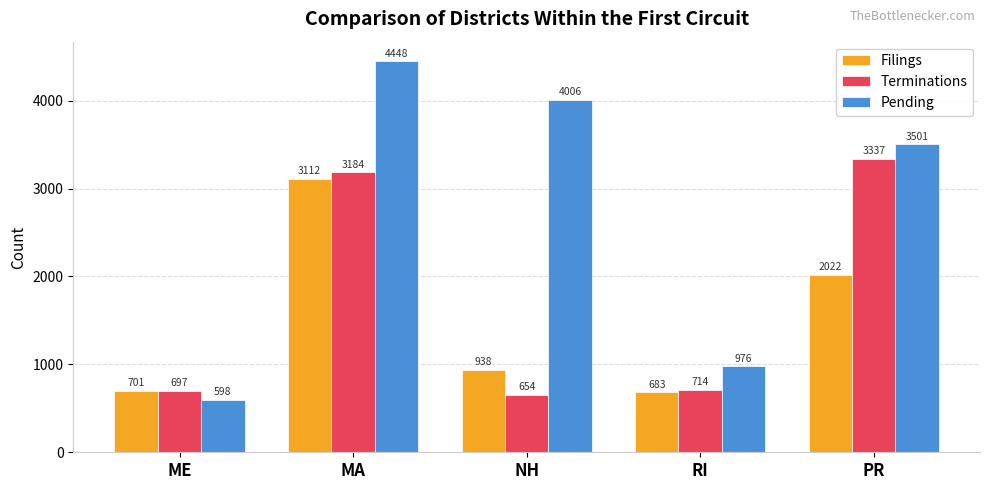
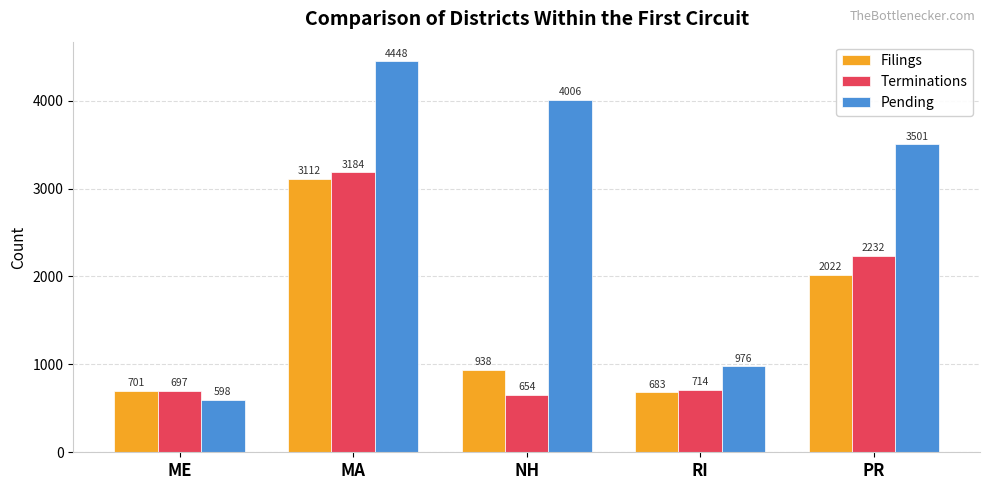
  {
    "Filings": {
      "ME": 701,
      "MA": 3112,
      "NH": 938,
      "RI": 683,
      "PR": 2022
    },
    "Terminations": {
      "ME": 697,
      "MA": 3184,
      "NH": 654,
      "RI": 714,
-     "PR": 3337
+     "PR": 2232
    },
    "Pending": {
      "ME": 598,
      "MA": 4448,
      "NH": 4006,
      "RI": 976,
      "PR": 3501
    }
  }
